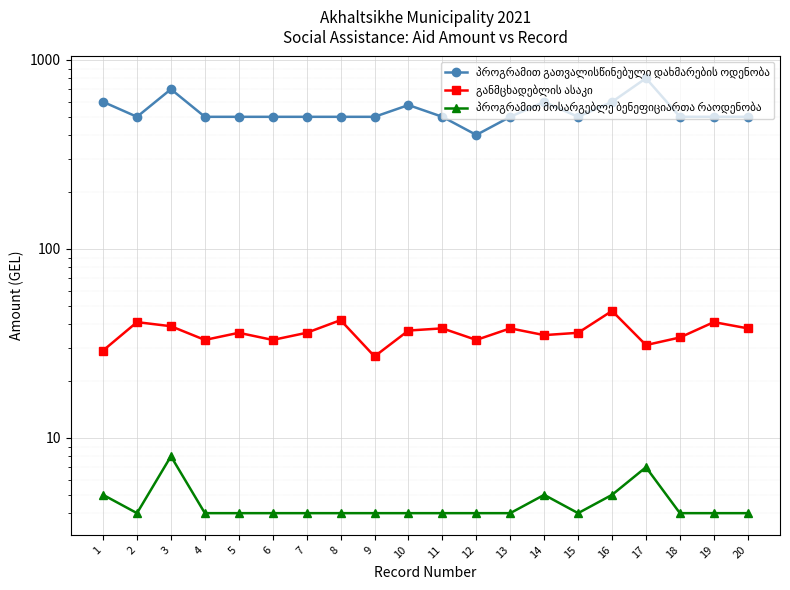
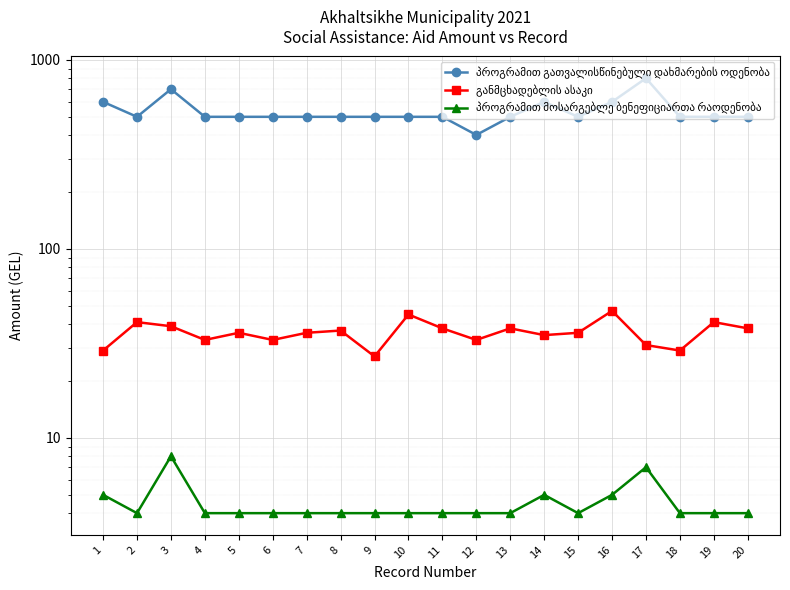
  {
    "პროგრამით გათვალისწინებული დახმარების ოდენობა": {
      "1": 600,
      "2": 500,
      "3": 700,
      "4": 500,
      "5": 500,
      "6": 500,
      "7": 500,
      "8": 500,
      "9": 500,
-     "10": 580,
+     "10": 500,
      "12": 400
    },
    "განმცხადებლის ასაკი": {
      "1": 29,
      "2": 41,
      "3": 39,
      "4": 33,
      "5": 36,
      "6": 33,
      "7": 36,
-     "8": 42,
+     "8": 37,
      "9": 27,
-     "10": 37,
+     "10": 45,
      "11": 38,
      "12": 33,
      "13": 38,
      "14": 35,
      "15": 36,
      "16": 47,
      "17": 31,
-     "18": 34,
+     "18": 29,
      "19": 41,
      "20": 38
    },
    "პროგრამით მოსარგებლე ბენეფიციართა რაოდენობა": {
      "1": 5,
      "2": 4,
      "3": 8,
      "4": 4,
      "5": 4,
      "6": 4,
      "7": 4,
      "8": 4,
      "9": 4,
      "10": 4,
      "11": 4,
      "12": 4,
      "13": 4,
      "14": 5,
      "15": 4,
      "16": 5,
      "17": 7,
      "18": 4,
      "19": 4,
      "20": 4
    }
  }
